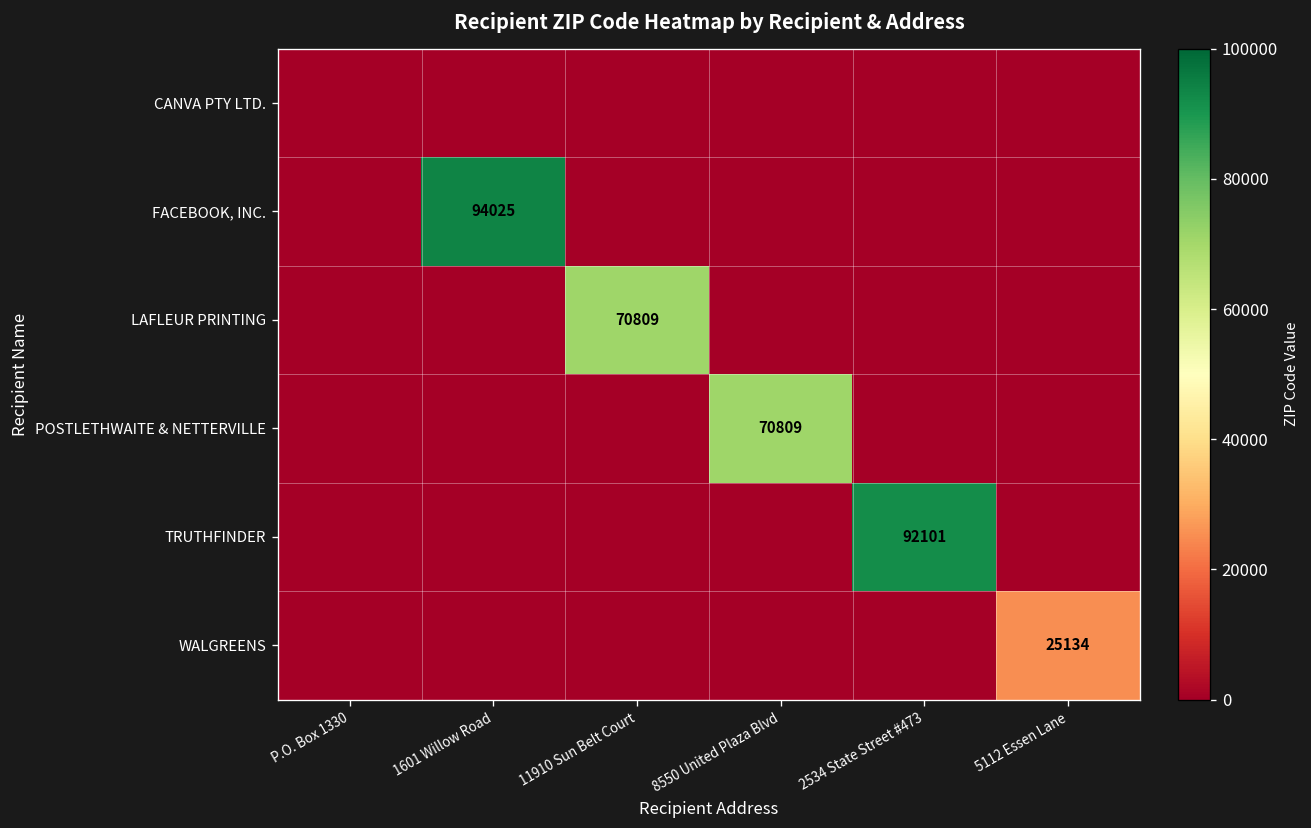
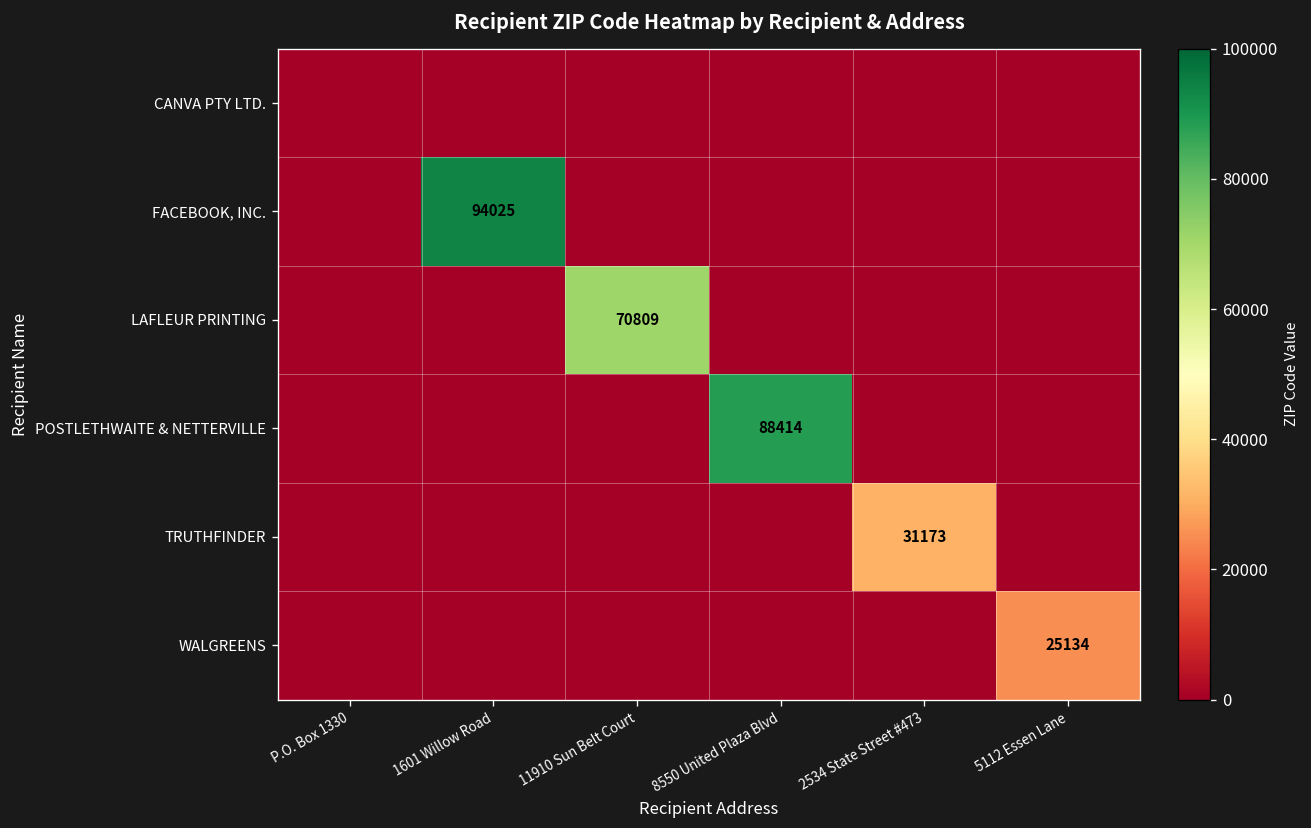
  {
    "FACEBOOK, INC.": {
      "1601 Willow Road": 94025
    },
    "LAFLEUR PRINTING": {
      "11910 Sun Belt Court": 70809
    },
    "POSTLETHWAITE & NETTERVILLE": {
-     "8550 United Plaza Blvd": 70809
+     "8550 United Plaza Blvd": 88414
    },
    "TRUTHFINDER": {
-     "2534 State Street #473": 92101
+     "2534 State Street #473": 31173
    },
    "WALGREENS": {
      "5112 Essen Lane": 25134
    }
  }
